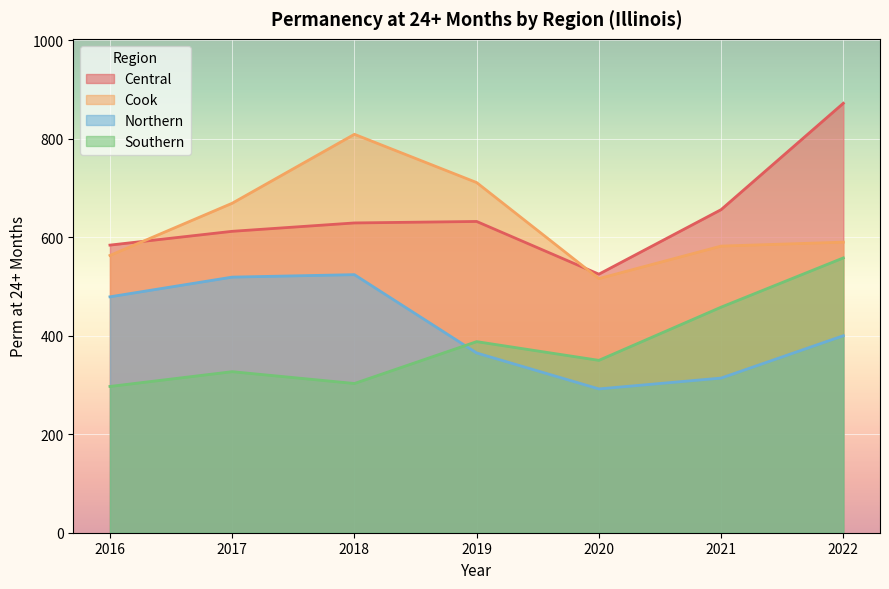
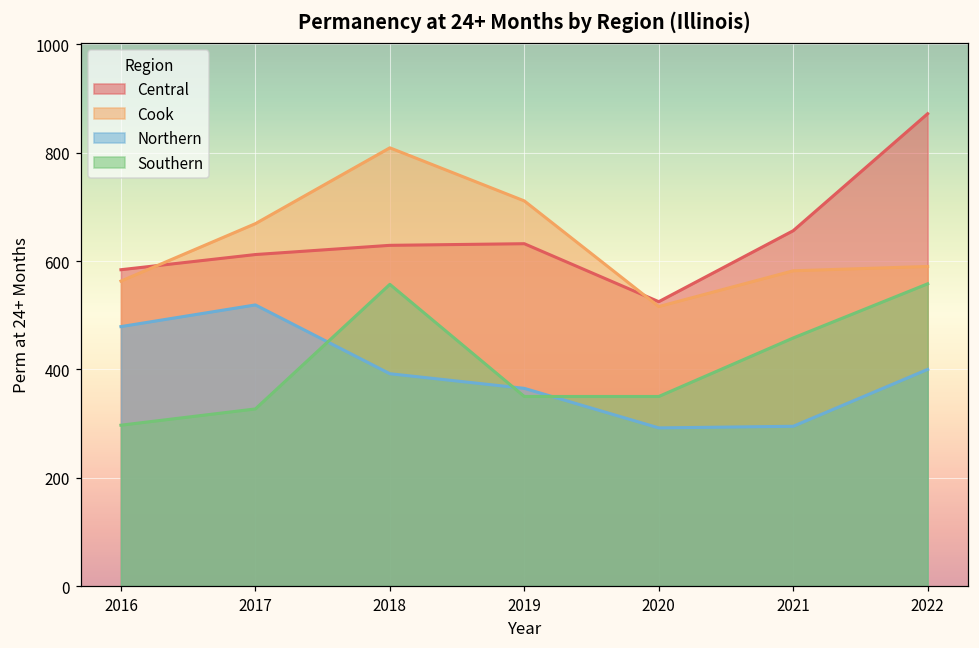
  {
    "Central": {
      "2016": 580,
      "2017": 610,
      "2018": 630,
      "2019": 630,
      "2020": 530,
      "2021": 660,
      "2022": 870
    },
    "Cook": {
      "2016": 560,
      "2017": 670,
      "2018": 810,
      "2019": 710,
      "2020": 520,
      "2021": 580,
      "2022": 590
    },
    "Northern": {
      "2016": 480,
      "2017": 520,
-     "2018": 520,
+     "2018": 390,
      "2019": 370,
      "2020": 290,
-     "2021": 310,
+     "2021": 300,
      "2022": 400
    },
    "Southern": {
      "2016": 300,
      "2017": 330,
-     "2018": 300,
-     "2019": 390,
+     "2018": 560,
+     "2019": 350,
      "2020": 350,
      "2021": 460,
      "2022": 560
    }
  }
